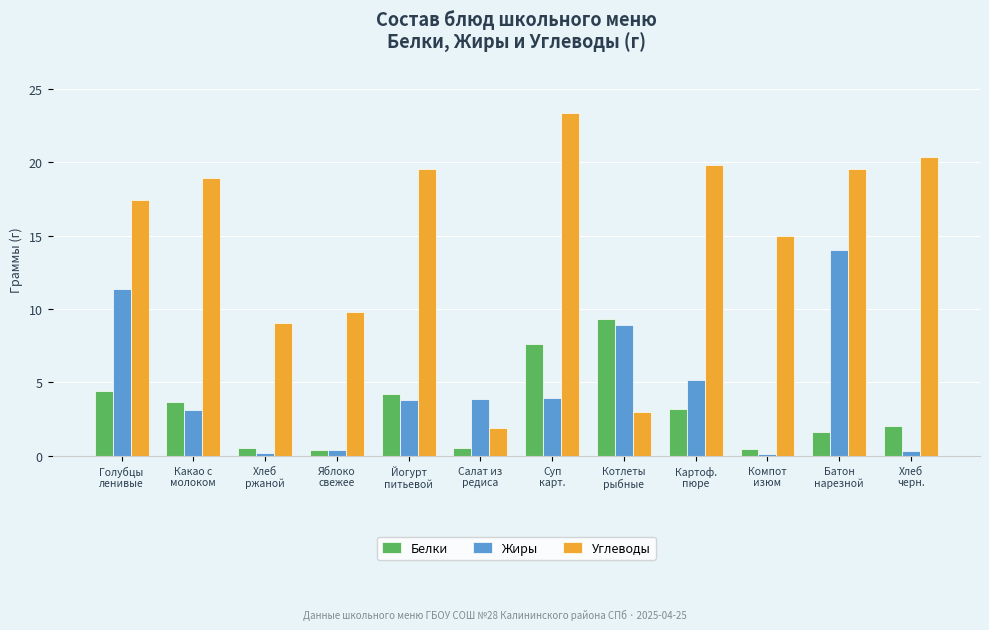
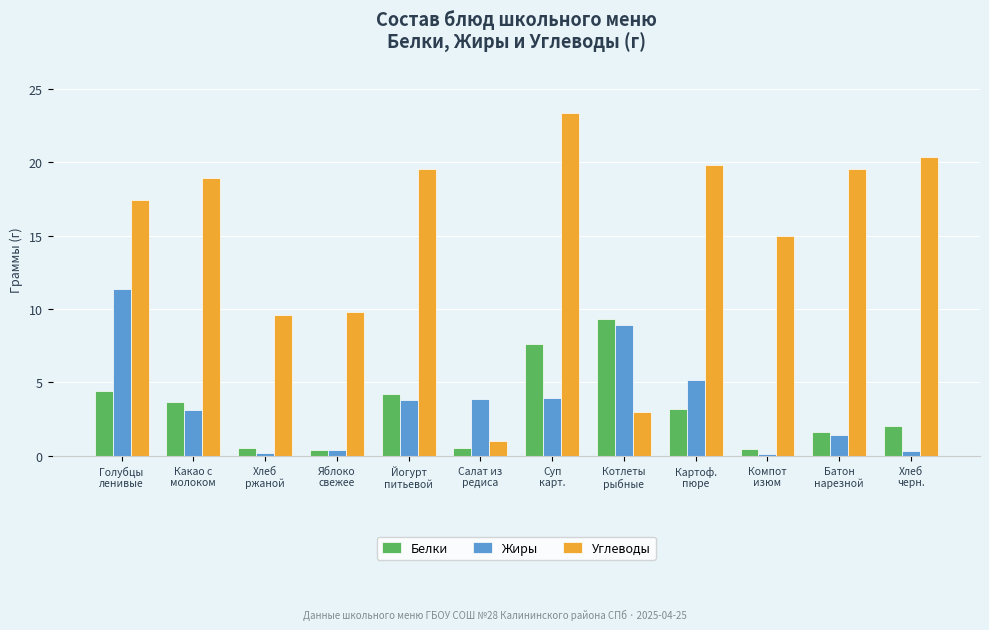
  {
    "Белки": {
      "Голубцы ленивые": 4.4,
      "Какао с молоком": 3.7,
      "Хлеб ржаной": 0.5,
      "Яблоко свежее": 0.4,
      "Йогурт питьевой": 4.2,
      "Салат из редиса": 0.5,
      "Суп карт.": 7.6,
      "Котлеты рыбные": 9.3,
      "Картоф. пюре": 3.2,
      "Компот изюм": 0.5,
      "Батон нарезной": 1.6,
      "Хлеб черн.": 2.1
    },
    "Жиры": {
      "Голубцы ленивые": 11.4,
      "Какао с молоком": 3.2,
      "Яблоко свежее": 0.4,
      "Йогурт питьевой": 3.8,
      "Салат из редиса": 3.9,
      "Суп карт.": 4.0,
      "Котлеты рыбные": 8.9,
      "Картоф. пюре": 5.2,
-     "Батон нарезной": 14.1,
+     "Батон нарезной": 1.5,
      "Хлеб черн.": 0.3
    },
    "Углеводы": {
      "Голубцы ленивые": 17.4,
      "Какао с молоком": 18.9,
-     "Хлеб ржаной": 9.0,
+     "Хлеб ржаной": 9.6,
      "Яблоко свежее": 9.8,
      "Йогурт питьевой": 19.5,
-     "Салат из редиса": 1.9,
+     "Салат из редиса": 1.0,
      "Суп карт.": 23.3,
      "Котлеты рыбные": 3.0,
      "Картоф. пюре": 19.8,
      "Компот изюм": 15.0,
      "Батон нарезной": 19.5,
      "Хлеб черн.": 20.4
    }
  }
